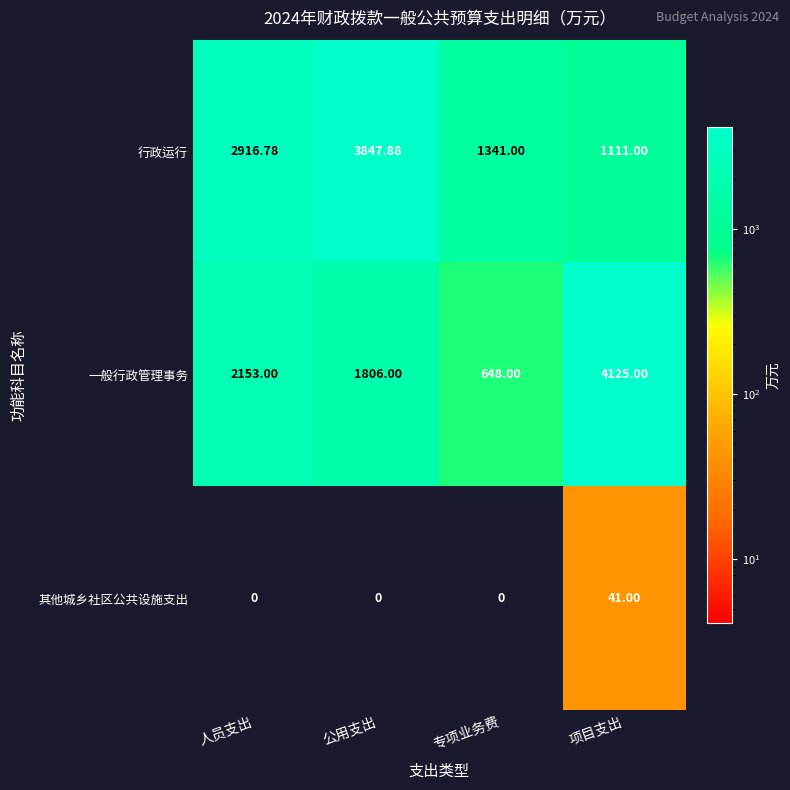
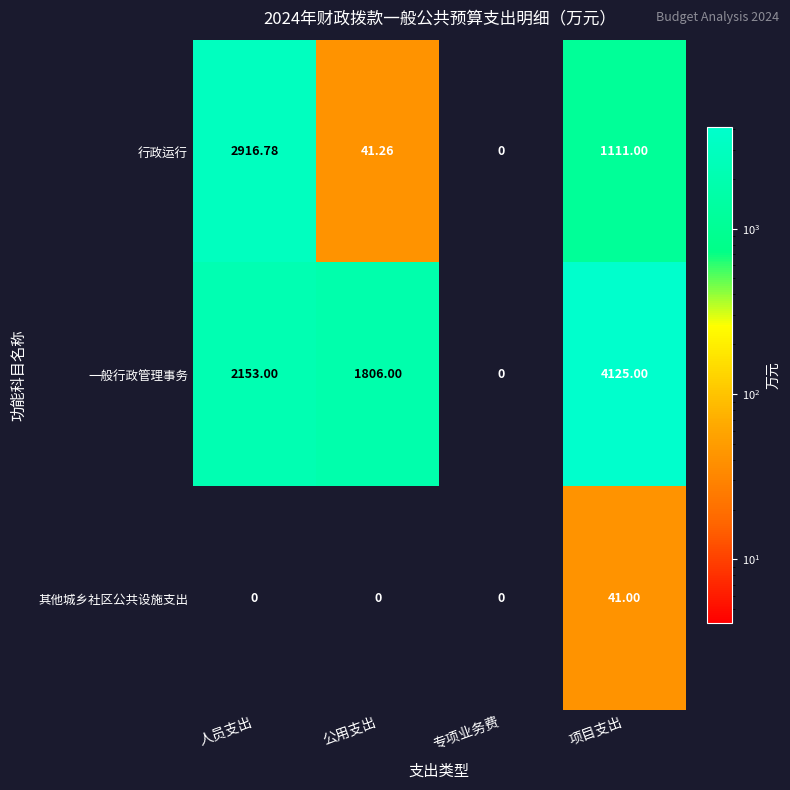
  {
    "行政运行": {
      "人员支出": 2916.78,
-     "公用支出": 3847.88,
-     "专项业务费": 1341.00,
+     "公用支出": 41.26,
+     "专项业务费": 0,
      "项目支出": 1111.00
    },
    "一般行政管理事务": {
      "人员支出": 2153.00,
      "公用支出": 1806.00,
-     "专项业务费": 648.00,
+     "专项业务费": 0,
      "项目支出": 4125.00
    },
    "其他城乡社区公共设施支出": {
      "人员支出": 0,
      "公用支出": 0,
      "专项业务费": 0,
      "项目支出": 41.00
    }
  }
